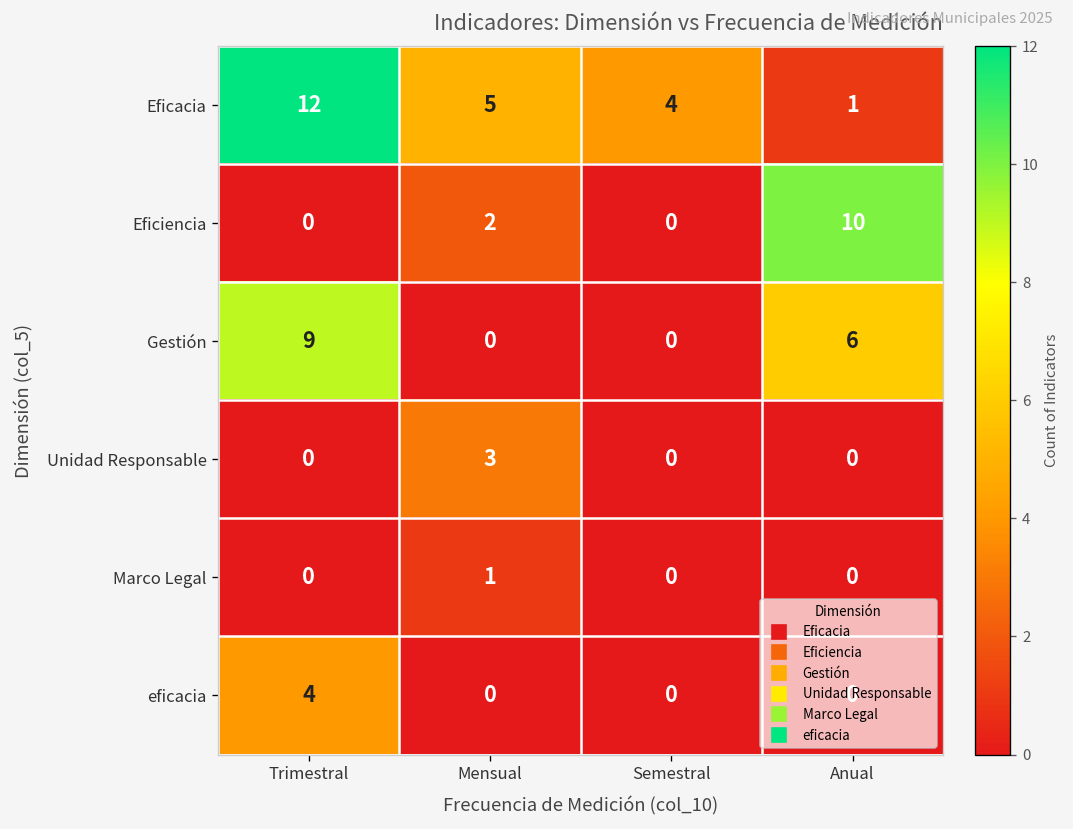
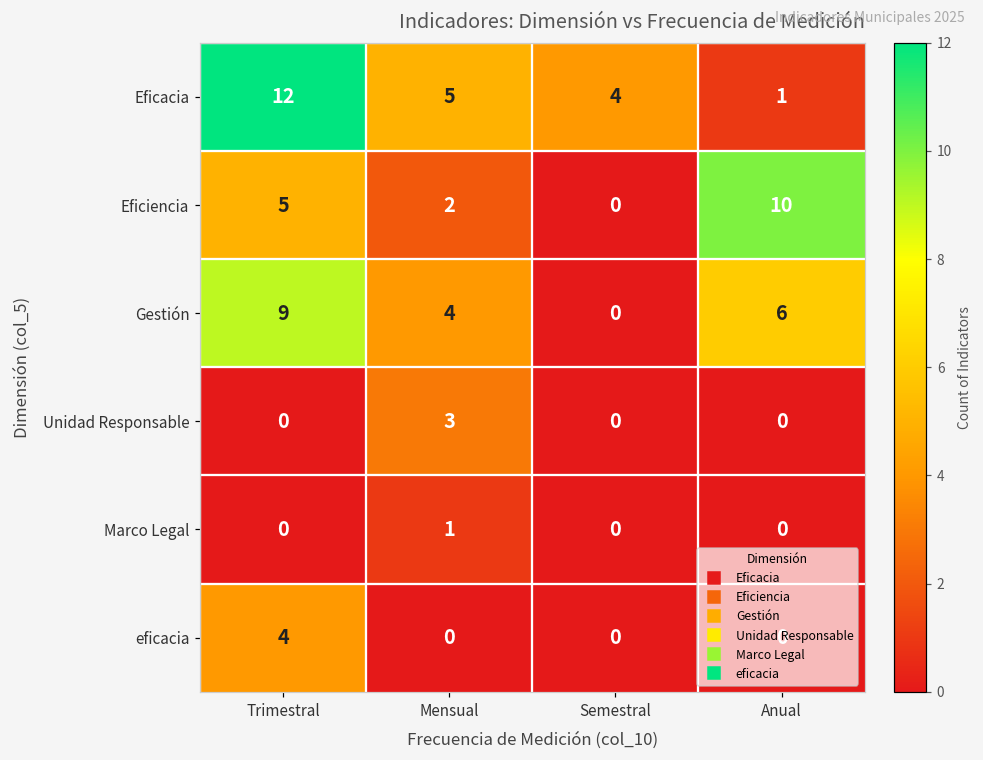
  {
    "Eficacia": {
      "Trimestral": 12,
      "Mensual": 5,
      "Semestral": 4,
      "Anual": 1
    },
    "Eficiencia": {
-     "Trimestral": 0,
+     "Trimestral": 5,
      "Mensual": 2,
      "Semestral": 0,
      "Anual": 10
    },
    "Gestión": {
      "Trimestral": 9,
-     "Mensual": 0,
+     "Mensual": 4,
      "Semestral": 0,
      "Anual": 6
    },
    "Unidad Responsable": {
      "Trimestral": 0,
      "Mensual": 3,
      "Semestral": 0,
      "Anual": 0
    },
    "Marco Legal": {
      "Trimestral": 0,
      "Mensual": 1,
      "Semestral": 0,
      "Anual": 0
    },
    "eficacia": {
      "Trimestral": 4,
      "Mensual": 0,
      "Semestral": 0
    }
  }
